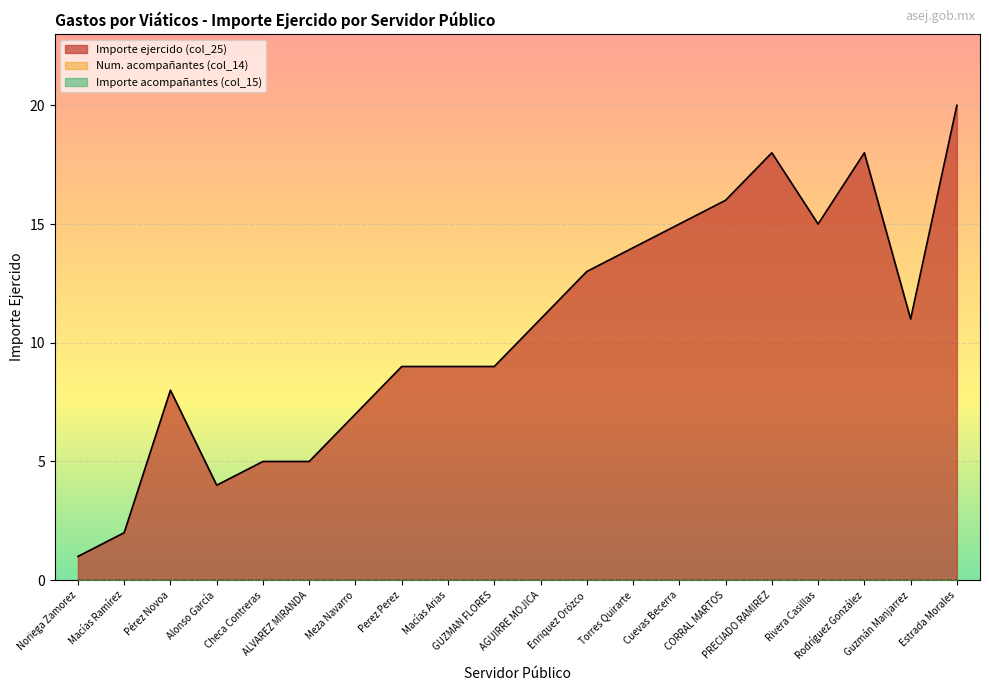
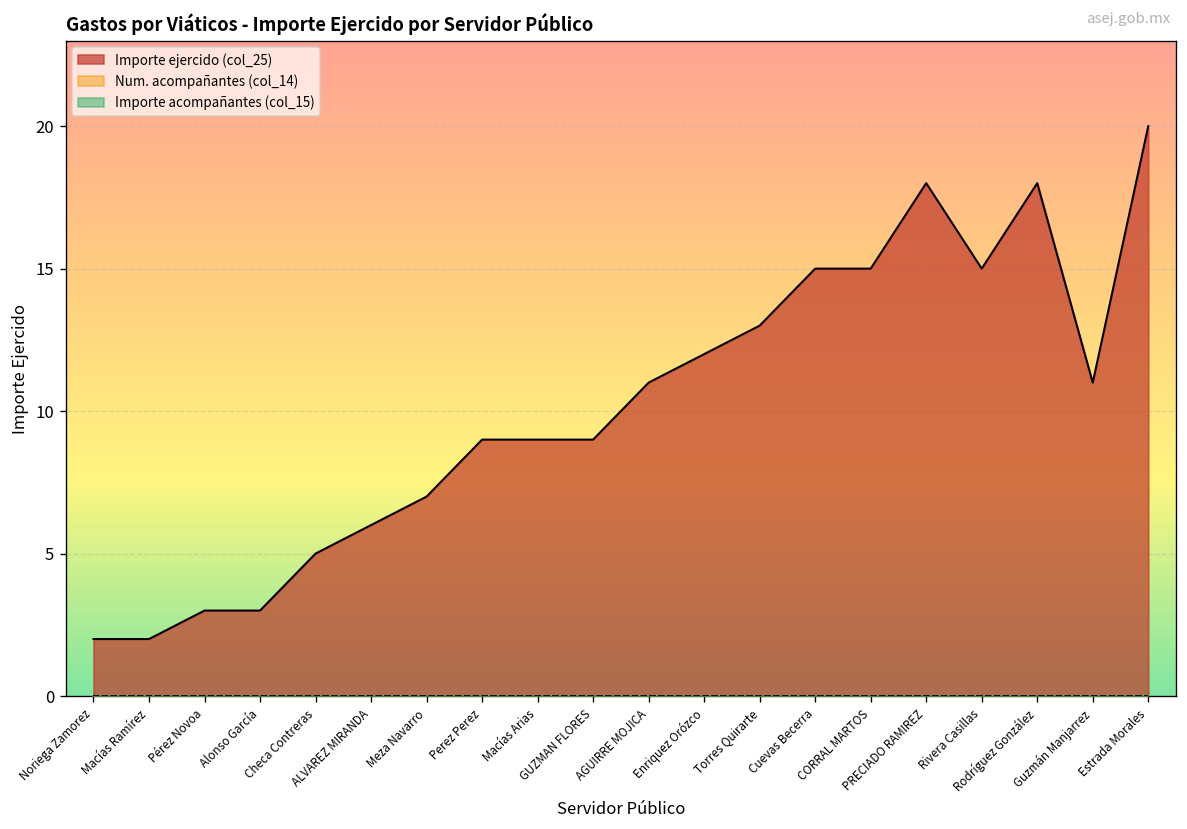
  {
    "Importe ejercido (col_25)": {
-     "Noriega Zamorez": 1,
+     "Noriega Zamorez": 2,
      "Macías Ramírez": 2,
-     "Pérez Novoa": 8,
-     "Alonso García": 4,
+     "Pérez Novoa": 3,
+     "Alonso García": 3,
      "Checa Contreras": 5,
-     "ALVAREZ MIRANDA": 5,
+     "ALVAREZ MIRANDA": 6,
      "Meza Navarro": 7,
      "Perez Perez": 9,
      "Macías Arias": 9,
      "GUZMAN FLORES": 9,
      "AGUIRRE MOJICA": 11,
-     "Enriquez Orózco": 13,
-     "Torres Quirarte": 14,
+     "Enriquez Orózco": 12,
+     "Torres Quirarte": 13,
      "Cuevas Becerra": 15,
-     "CORRAL MARTOS": 16,
+     "CORRAL MARTOS": 15,
      "PRECIADO RAMIREZ": 18,
      "Rivera Casillas": 15,
      "Rodríguez González": 18,
      "Guzmán Manjarrez": 11,
      "Estrada Morales": 20
    },
    "Importe acompañantes (col_15)": {
      "Noriega Zamorez": 0,
      "Macías Ramírez": 0,
      "Pérez Novoa": 0,
      "Alonso García": 0,
      "Checa Contreras": 0,
      "ALVAREZ MIRANDA": 0,
      "Meza Navarro": 0,
      "Perez Perez": 0,
      "Macías Arias": 0,
      "GUZMAN FLORES": 0,
      "AGUIRRE MOJICA": 0,
      "Enriquez Orózco": 0,
      "Torres Quirarte": 0,
      "Cuevas Becerra": 0,
      "CORRAL MARTOS": 0,
      "PRECIADO RAMIREZ": 0,
      "Rivera Casillas": 0,
      "Rodríguez González": 0,
      "Guzmán Manjarrez": 0,
      "Estrada Morales": 0
    }
  }
